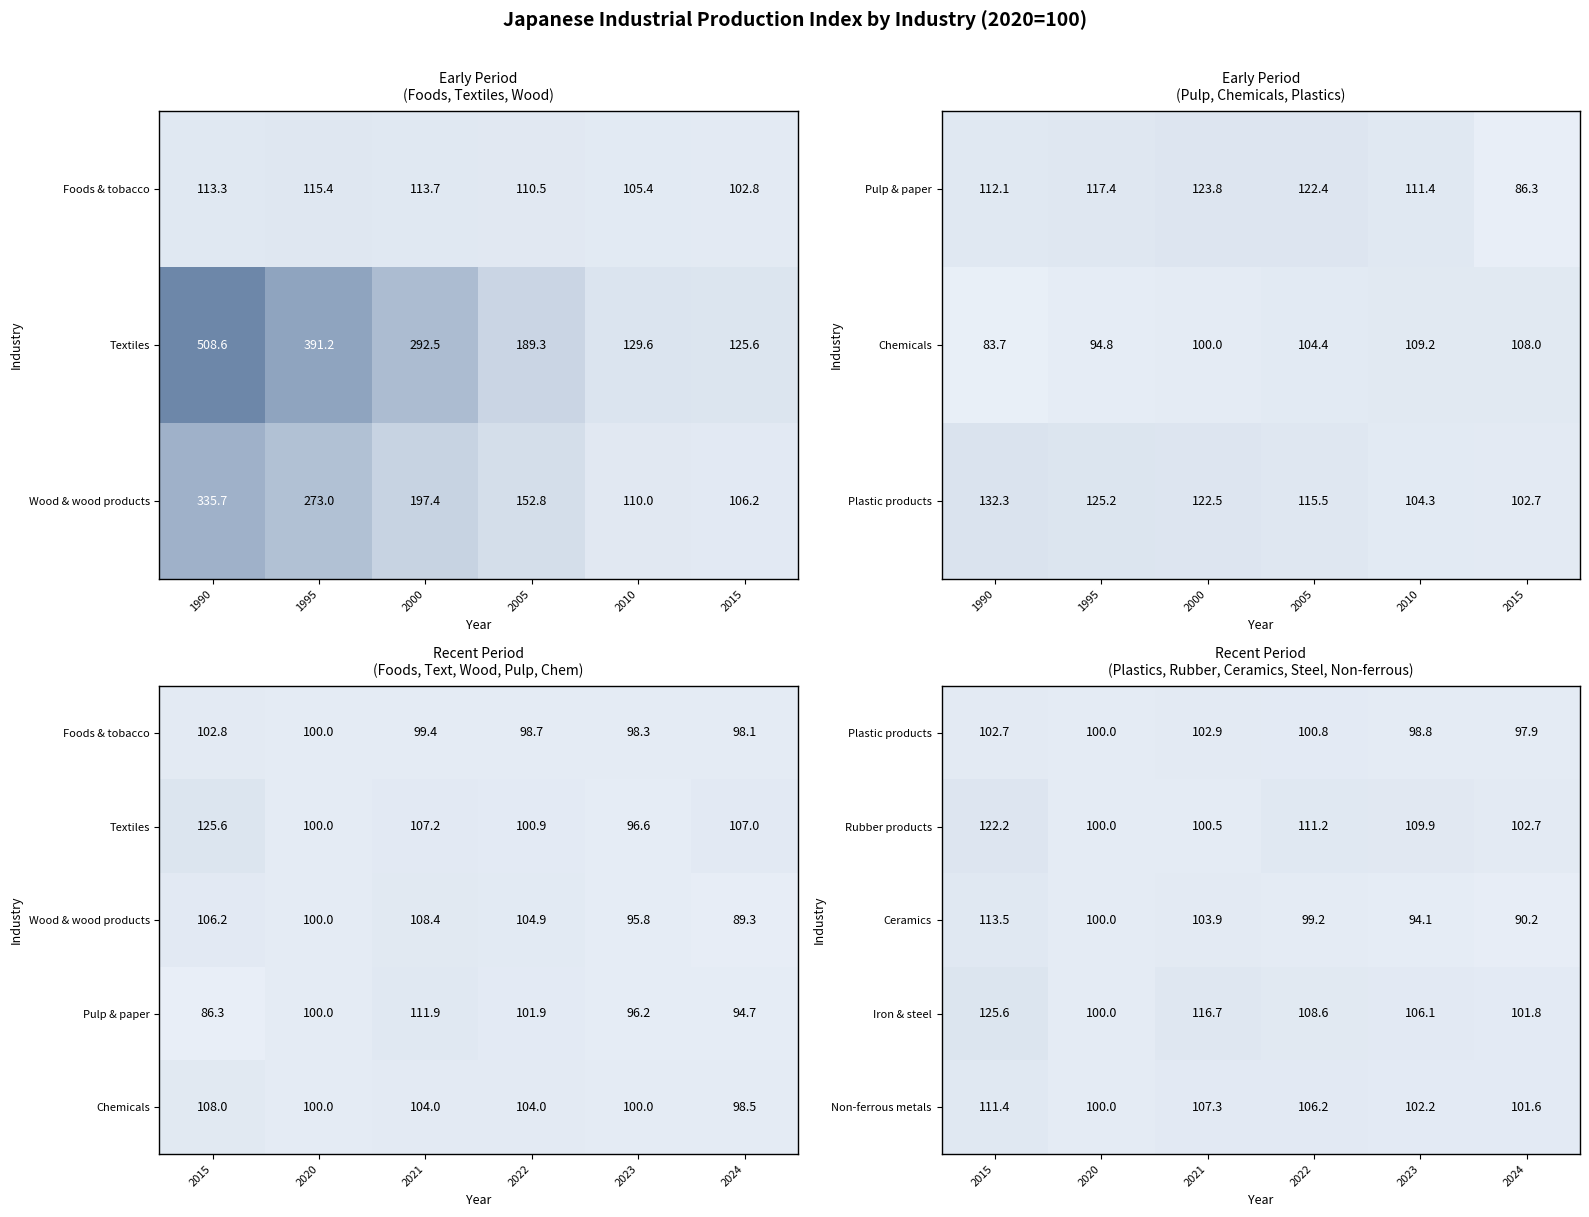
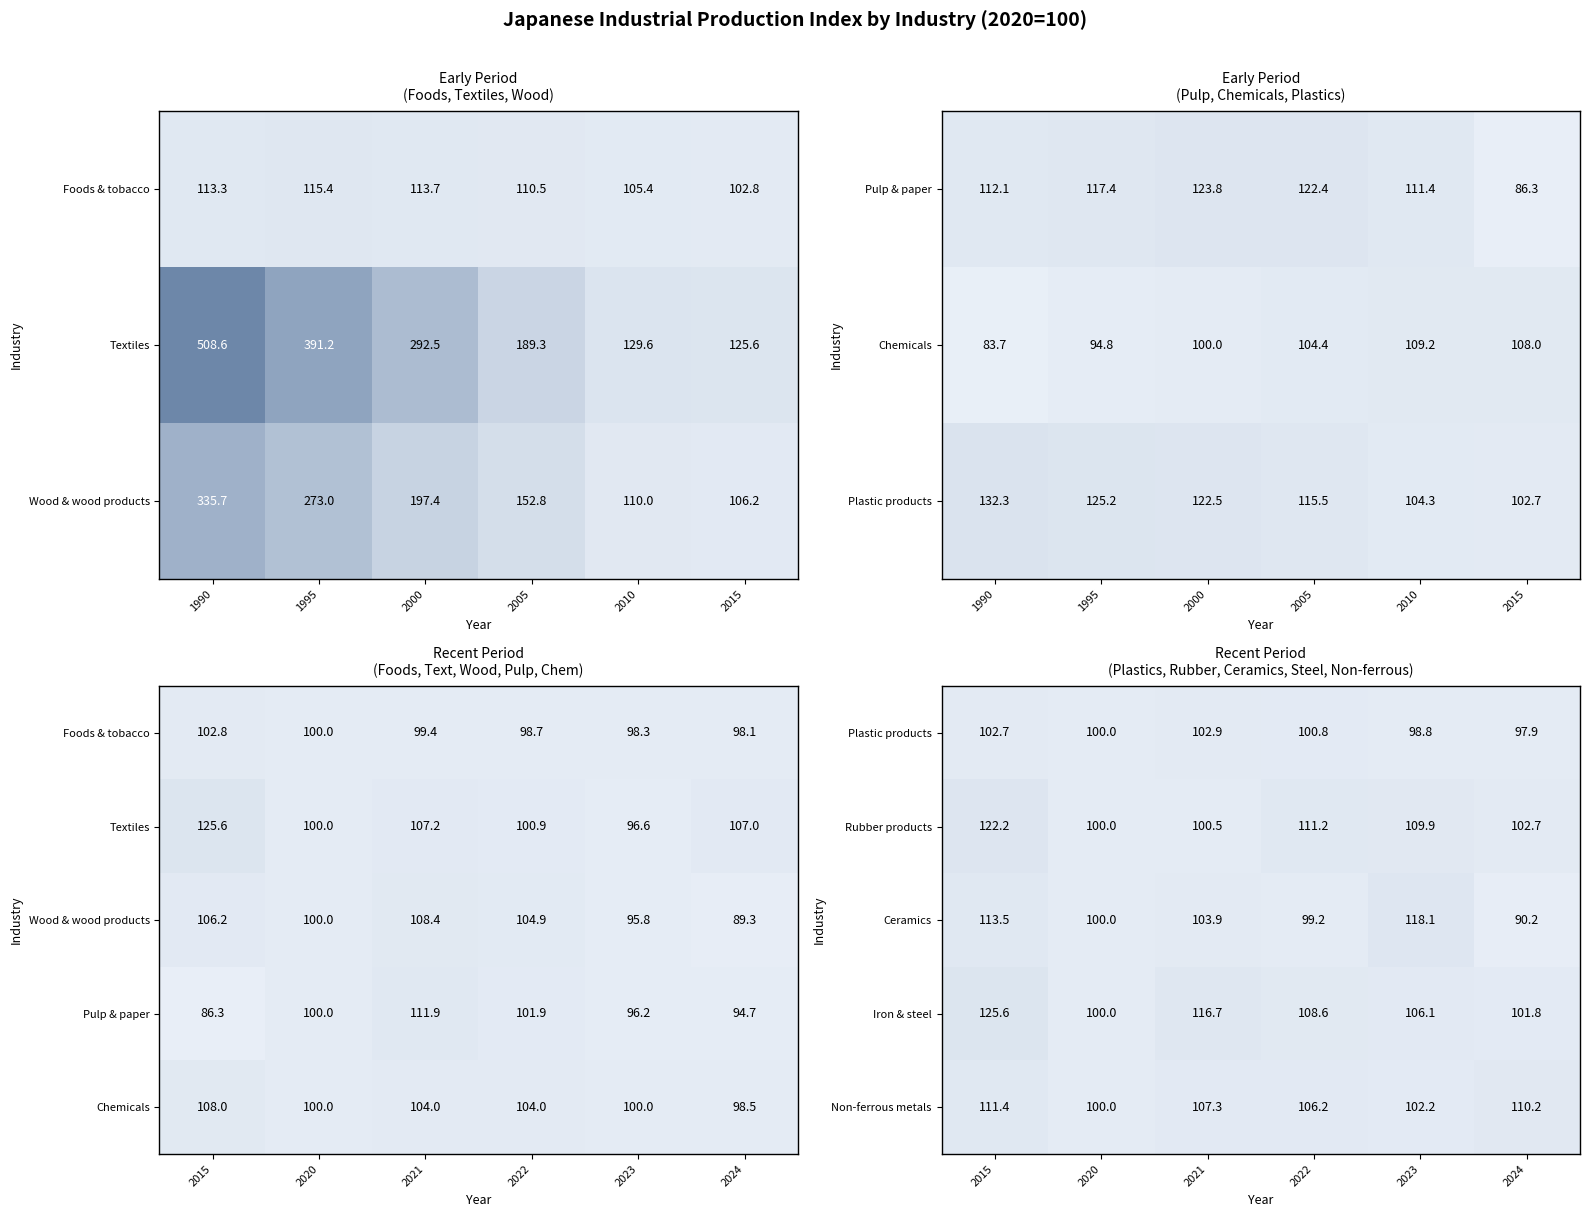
  {
    "Early Period (Foods, Textiles, Wood)": {
      "Foods & tobacco": {
        "1990": 113.3,
        "1995": 115.4,
        "2000": 113.7,
        "2005": 110.5,
        "2010": 105.4,
        "2015": 102.8
      },
      "Textiles": {
        "1990": 508.6,
        "1995": 391.2,
        "2000": 292.5,
        "2005": 189.3,
        "2010": 129.6,
        "2015": 125.6
      },
      "Wood & wood products": {
        "1990": 335.7,
        "1995": 273.0,
        "2000": 197.4,
        "2005": 152.8,
        "2010": 110.0,
        "2015": 106.2
      }
    },
    "Early Period (Pulp, Chemicals, Plastics)": {
      "Pulp & paper": {
        "1990": 112.1,
        "1995": 117.4,
        "2000": 123.8,
        "2005": 122.4,
        "2010": 111.4,
        "2015": 86.3
      },
      "Chemicals": {
        "1990": 83.7,
        "1995": 94.8,
        "2000": 100.0,
        "2005": 104.4,
        "2010": 109.2,
        "2015": 108.0
      },
      "Plastic products": {
        "1990": 132.3,
        "1995": 125.2,
        "2000": 122.5,
        "2005": 115.5,
        "2010": 104.3,
        "2015": 102.7
      }
    },
    "Recent Period (Foods, Text, Wood, Pulp, Chem)": {
      "Foods & tobacco": {
        "2015": 102.8,
        "2020": 100.0,
        "2021": 99.4,
        "2022": 98.7,
        "2023": 98.3,
        "2024": 98.1
      },
      "Textiles": {
        "2015": 125.6,
        "2020": 100.0,
        "2021": 107.2,
        "2022": 100.9,
        "2023": 96.6,
        "2024": 107.0
      },
      "Wood & wood products": {
        "2015": 106.2,
        "2020": 100.0,
        "2021": 108.4,
        "2022": 104.9,
        "2023": 95.8,
        "2024": 89.3
      },
      "Pulp & paper": {
        "2015": 86.3,
        "2020": 100.0,
        "2021": 111.9,
        "2022": 101.9,
        "2023": 96.2,
        "2024": 94.7
      },
      "Chemicals": {
        "2015": 108.0,
        "2020": 100.0,
        "2021": 104.0,
        "2022": 104.0,
        "2023": 100.0,
        "2024": 98.5
      }
    },
    "Recent Period (Plastics, Rubber, Ceramics, Steel, Non-ferrous)": {
      "Plastic products": {
        "2015": 102.7,
        "2020": 100.0,
        "2021": 102.9,
        "2022": 100.8,
        "2023": 98.8,
        "2024": 97.9
      },
      "Rubber products": {
        "2015": 122.2,
        "2020": 100.0,
        "2021": 100.5,
        "2022": 111.2,
        "2023": 109.9,
        "2024": 102.7
      },
      "Ceramics": {
        "2015": 113.5,
        "2020": 100.0,
        "2021": 103.9,
        "2022": 99.2,
-       "2023": 94.1,
+       "2023": 118.1,
        "2024": 90.2
      },
      "Iron & steel": {
        "2015": 125.6,
        "2020": 100.0,
        "2021": 116.7,
        "2022": 108.6,
        "2023": 106.1,
        "2024": 101.8
      },
      "Non-ferrous metals": {
        "2015": 111.4,
        "2020": 100.0,
        "2021": 107.3,
        "2022": 106.2,
        "2023": 102.2,
-       "2024": 101.6
+       "2024": 110.2
      }
    }
  }
